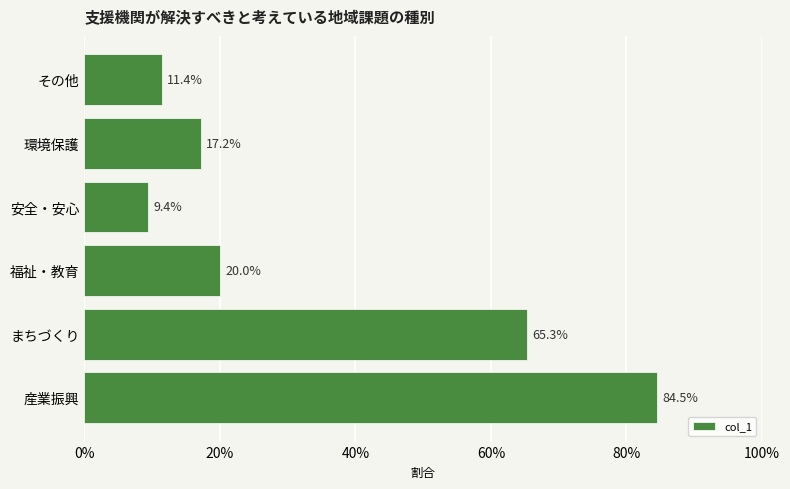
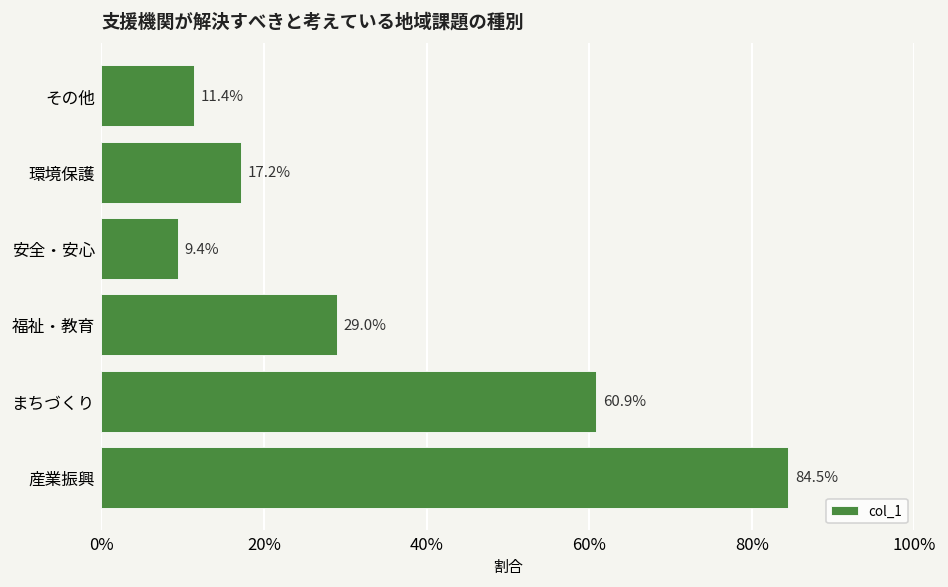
  {
    "その他": "11.4%",
    "環境保護": "17.2%",
    "安全・安心": "9.4%",
-   "福祉・教育": "20.0%",
-   "まちづくり": "65.3%",
+   "福祉・教育": "29.0%",
+   "まちづくり": "60.9%",
    "産業振興": "84.5%"
  }
